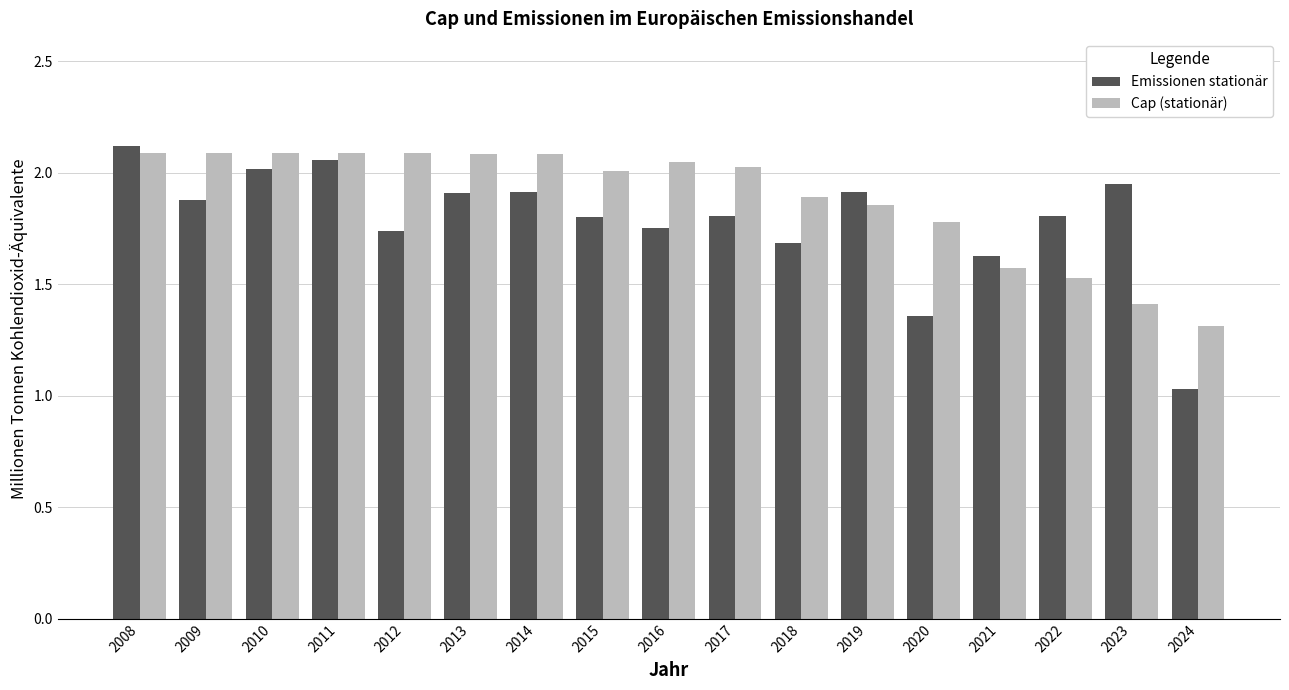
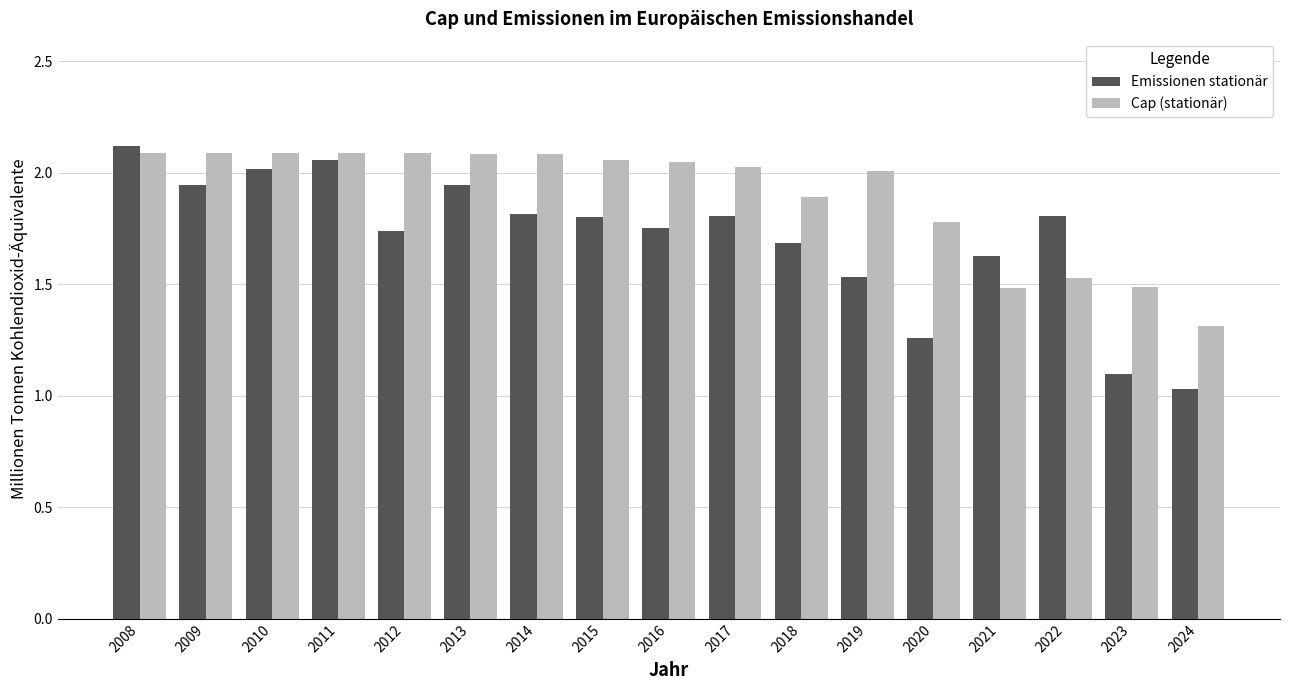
  {
    "Emissionen stationär": {
      "2008": 2.12,
-     "2009": 1.88,
+     "2009": 1.95,
      "2010": 2.02,
      "2011": 2.06,
      "2012": 1.74,
-     "2013": 1.91,
-     "2014": 1.92,
+     "2013": 1.95,
+     "2014": 1.81,
      "2015": 1.80,
      "2016": 1.75,
      "2017": 1.81,
      "2018": 1.68,
-     "2019": 1.91,
-     "2020": 1.36,
+     "2019": 1.53,
+     "2020": 1.26,
      "2021": 1.62,
      "2022": 1.81,
-     "2023": 1.95,
+     "2023": 1.10,
      "2024": 1.03
    },
    "Cap (stationär)": {
      "2008": 2.09,
      "2009": 2.09,
      "2010": 2.09,
      "2011": 2.09,
      "2012": 2.09,
      "2013": 2.08,
      "2014": 2.08,
-     "2015": 2.01,
+     "2015": 2.06,
      "2016": 2.05,
      "2017": 2.02,
      "2018": 1.89,
-     "2019": 1.85,
+     "2019": 2.01,
      "2020": 1.78,
-     "2021": 1.57,
+     "2021": 1.48,
      "2022": 1.53,
-     "2023": 1.41,
+     "2023": 1.49,
      "2024": 1.31
    }
  }
